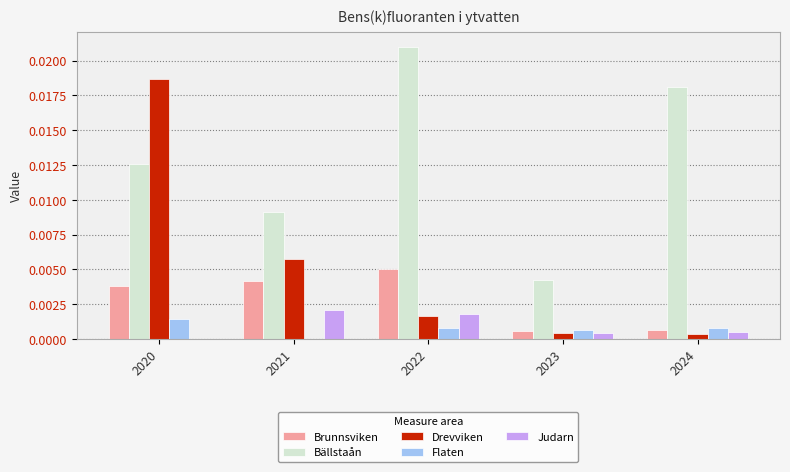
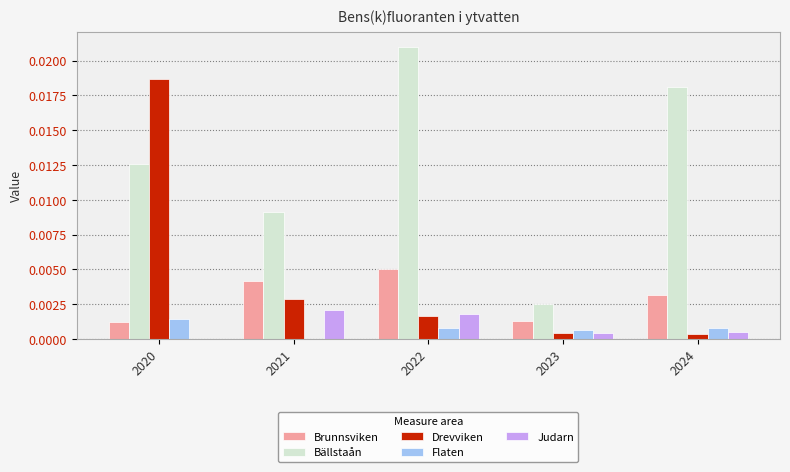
  {
    "Brunnsviken": {
-     "2020": 0.0038,
+     "2020": 0.0012,
      "2021": 0.0042,
      "2022": 0.0050,
-     "2023": 0.0006,
-     "2024": 0.0006
+     "2023": 0.0013,
+     "2024": 0.0032
    },
    "Bällstaån": {
      "2020": 0.0126,
      "2021": 0.0092,
      "2022": 0.0210,
-     "2023": 0.0042,
+     "2023": 0.0025,
      "2024": 0.0181
    },
    "Drevviken": {
      "2020": 0.0187,
-     "2021": 0.0057,
+     "2021": 0.0029,
      "2022": 0.0016,
      "2023": 0.0004,
      "2024": 0.0004
    }
  }
